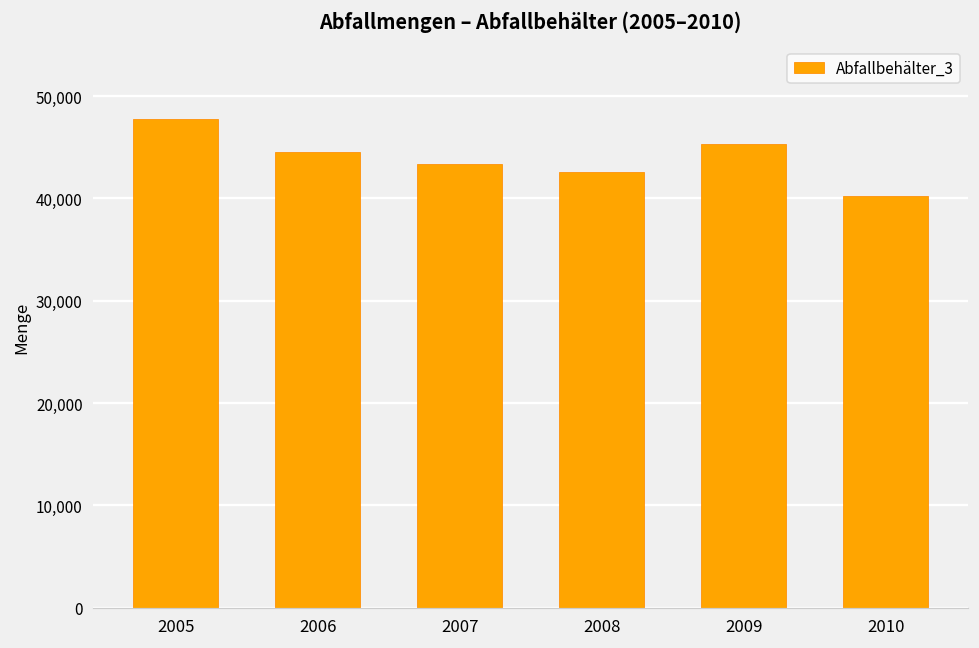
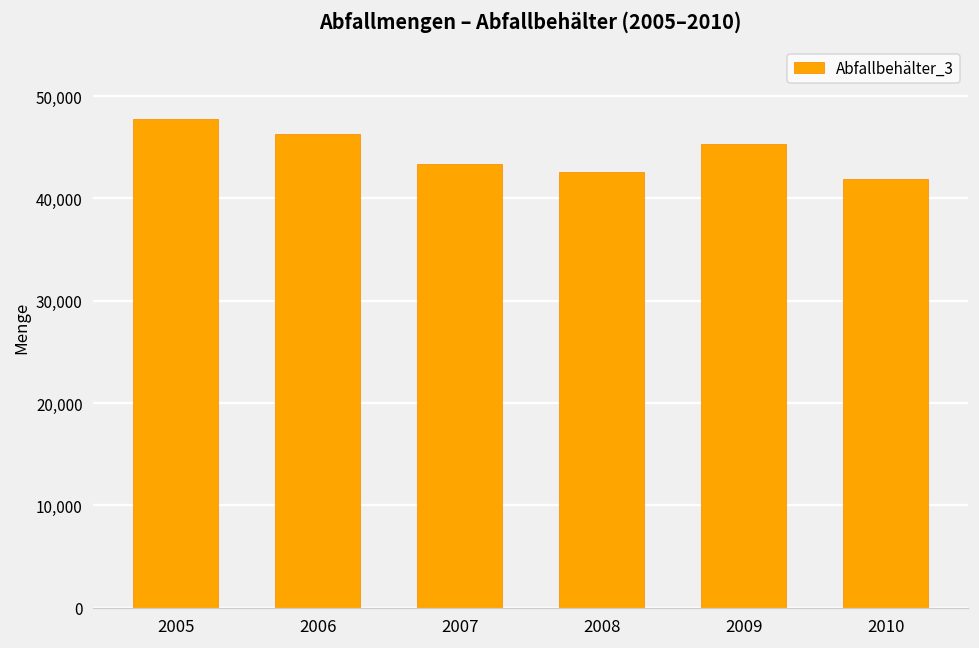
  {
    "2005": "48,000",
-   "2006": "45,000",
+   "2006": "46,000",
    "2007": "43,000",
    "2008": "43,000",
    "2009": "45,000",
-   "2010": "40,000"
+   "2010": "42,000"
  }
